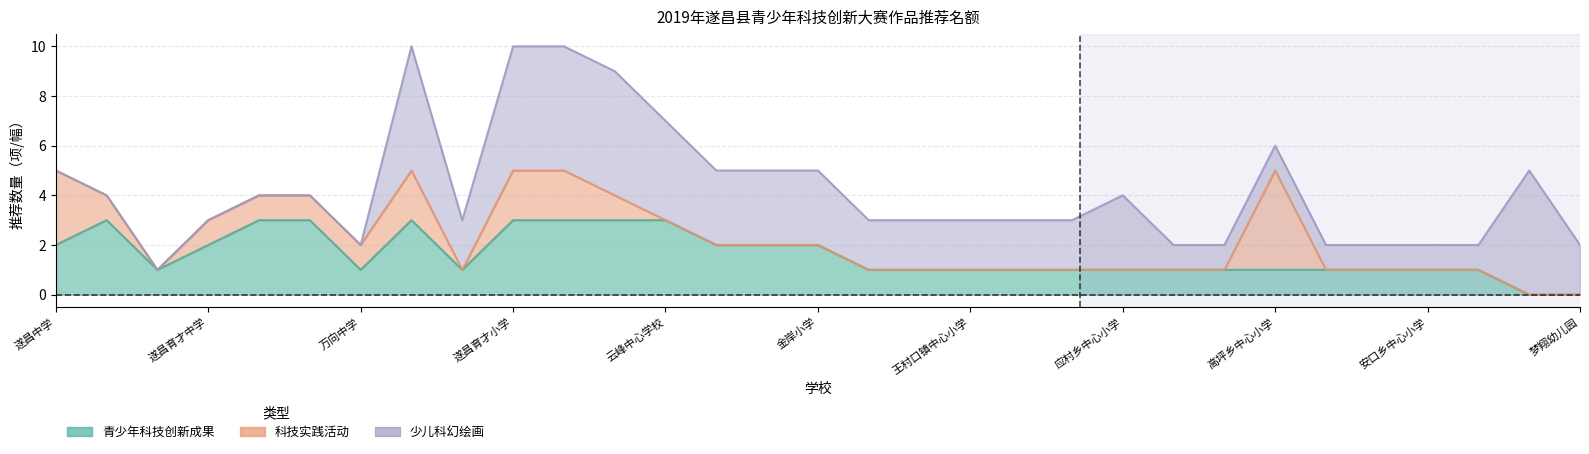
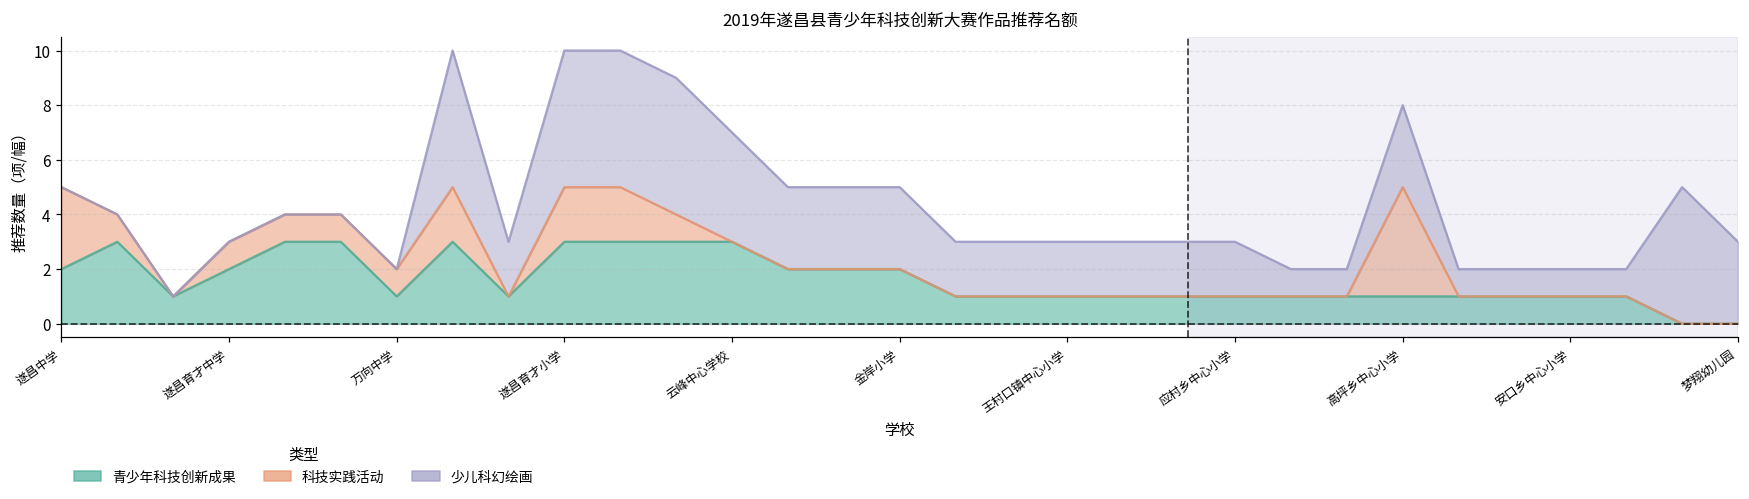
  {
    "青少年科技创新成果": {
      "遂昌中学": 2,
      "遂昌育才中学": 2,
      "万向中学": 1,
      "遂昌育才小学": 3,
      "高坪乡中心小学": 1
    },
    "科技实践活动": {
      "遂昌育才小学": 5,
      "高坪乡中心小学": 5
    },
    "少儿科幻绘画": {
      "遂昌育才小学": 5,
      "云峰中心学校": 4,
      "金岸小学": 3,
      "王村口镇中心小学": 2,
-     "应村乡中心小学": 3,
-     "高坪乡中心小学": 1,
+     "应村乡中心小学": 2,
+     "高坪乡中心小学": 3,
      "安口乡中心小学": 1,
-     "梦翔幼儿园": 2
+     "梦翔幼儿园": 3
    }
  }
